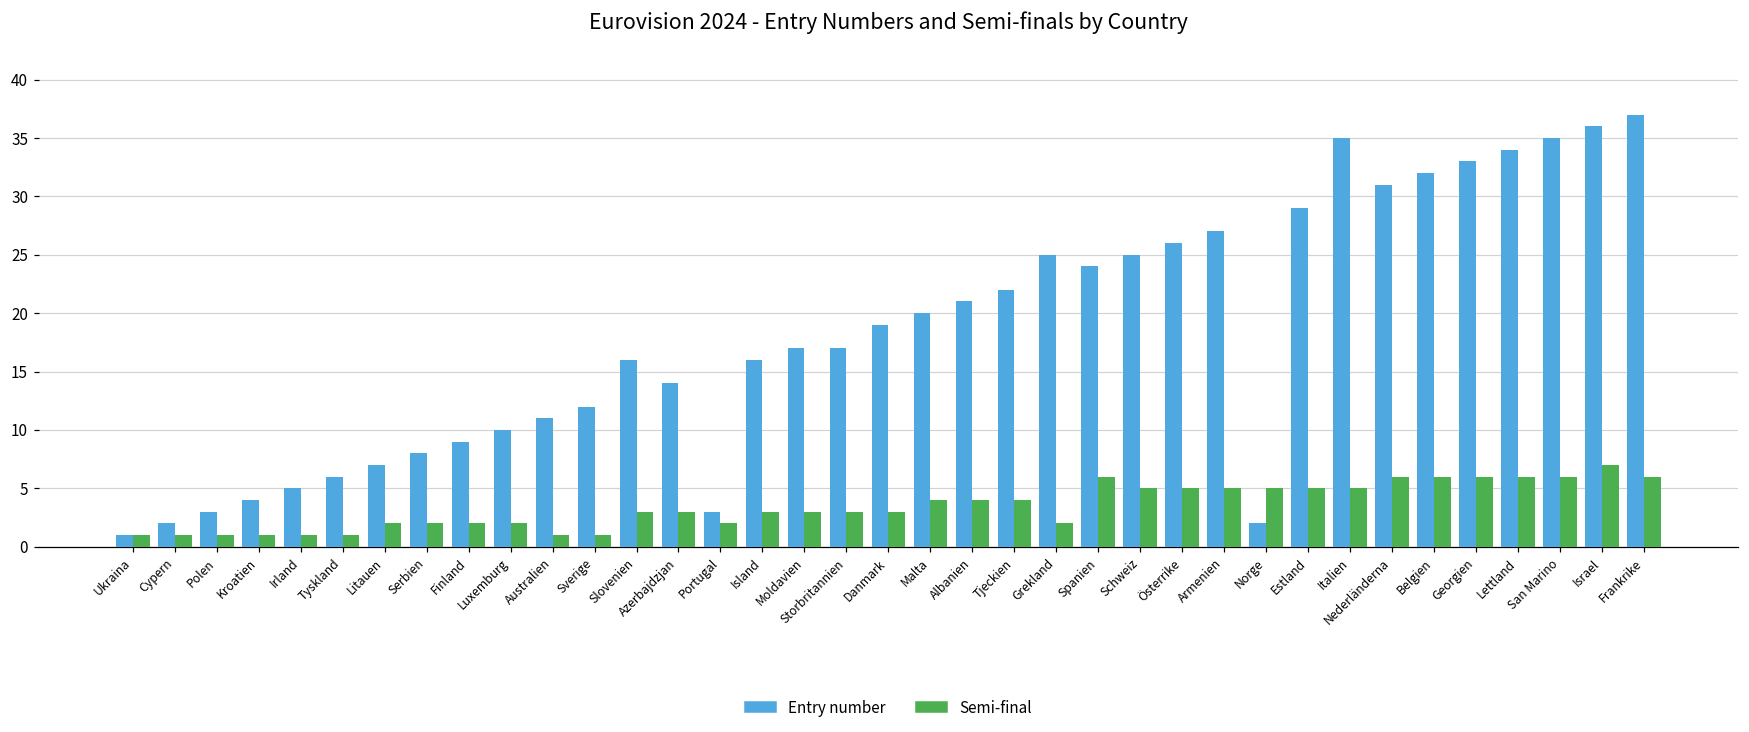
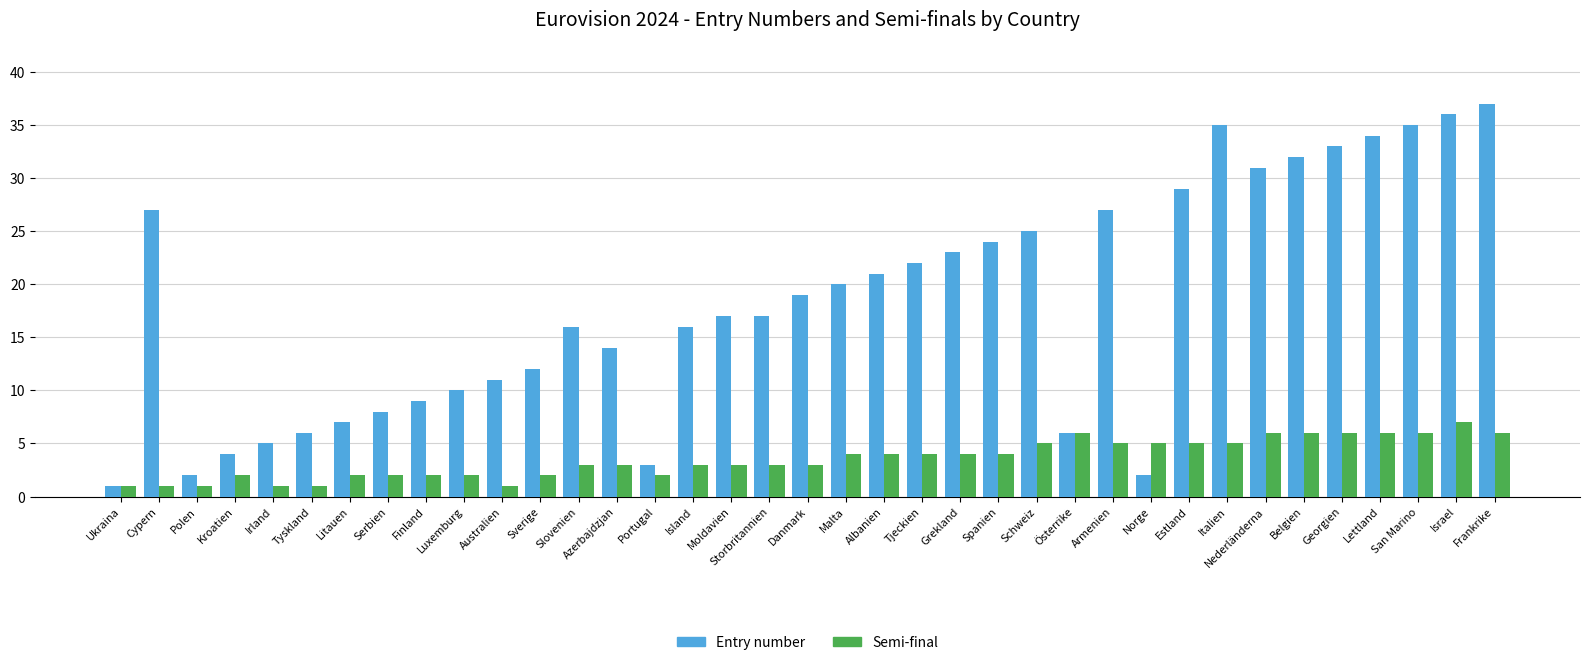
  {
    "Entry number": {
      "Ukraina": 1,
-     "Cypern": 2,
-     "Polen": 3,
+     "Cypern": 27,
+     "Polen": 2,
      "Kroatien": 4,
      "Irland": 5,
      "Tyskland": 6,
      "Litauen": 7,
      "Serbien": 8,
      "Finland": 9,
      "Luxemburg": 10,
      "Australien": 11,
      "Sverige": 12,
      "Slovenien": 16,
      "Azerbajdzjan": 14,
      "Portugal": 3,
      "Island": 16,
      "Moldavien": 17,
      "Storbritannien": 17,
      "Danmark": 19,
      "Malta": 20,
      "Albanien": 21,
      "Tjeckien": 22,
-     "Grekland": 25,
+     "Grekland": 23,
      "Spanien": 24,
      "Schweiz": 25,
-     "Österrike": 26,
+     "Österrike": 6,
      "Armenien": 27,
      "Norge": 2,
      "Estland": 29,
      "Italien": 35,
      "Nederländerna": 31,
      "Belgien": 32,
      "Georgien": 33,
      "Lettland": 34,
      "San Marino": 35,
      "Israel": 36,
      "Frankrike": 37
    },
    "Semi-final": {
      "Ukraina": 1,
      "Cypern": 1,
      "Polen": 1,
-     "Kroatien": 1,
+     "Kroatien": 2,
      "Irland": 1,
      "Tyskland": 1,
      "Litauen": 2,
      "Serbien": 2,
      "Finland": 2,
      "Luxemburg": 2,
      "Australien": 1,
-     "Sverige": 1,
+     "Sverige": 2,
      "Slovenien": 3,
      "Azerbajdzjan": 3,
      "Portugal": 2,
      "Island": 3,
      "Moldavien": 3,
      "Storbritannien": 3,
      "Danmark": 3,
      "Malta": 4,
      "Albanien": 4,
      "Tjeckien": 4,
-     "Grekland": 2,
-     "Spanien": 6,
+     "Grekland": 4,
+     "Spanien": 4,
      "Schweiz": 5,
-     "Österrike": 5,
+     "Österrike": 6,
      "Armenien": 5,
      "Norge": 5,
      "Estland": 5,
      "Italien": 5,
      "Nederländerna": 6,
      "Belgien": 6,
      "Georgien": 6,
      "Lettland": 6,
      "San Marino": 6,
      "Israel": 7,
      "Frankrike": 6
    }
  }
